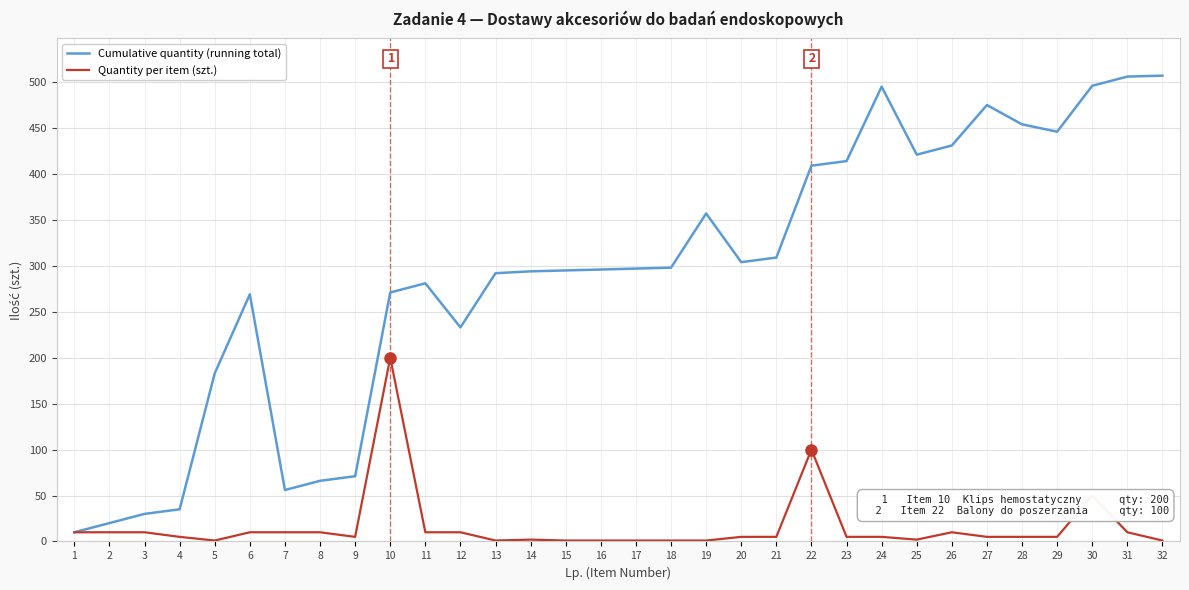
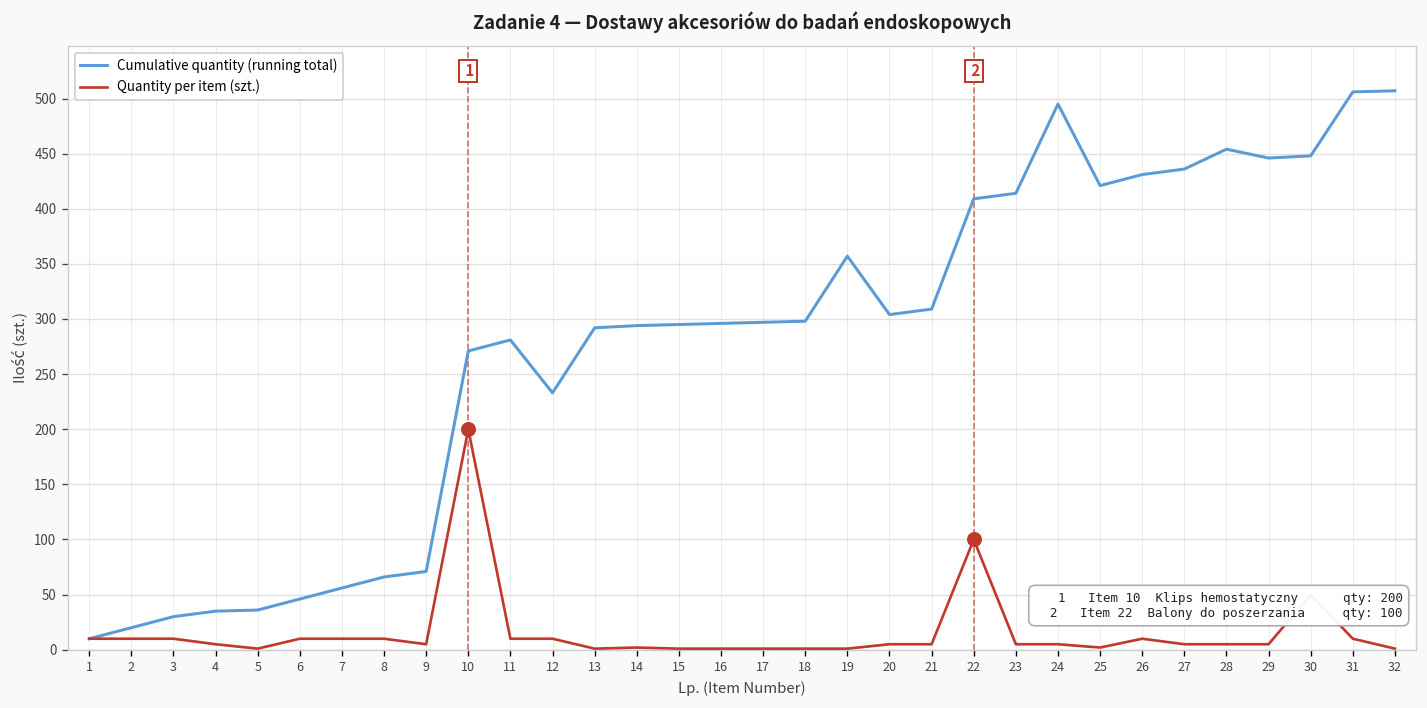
  {
    "Cumulative quantity (running total)": {
      "2": 20,
      "3": 30,
      "4": 40,
-     "5": 180,
-     "6": 270,
+     "5": 40,
+     "6": 50,
      "7": 60,
      "8": 70,
      "9": 70,
      "10": 270,
      "11": 280,
      "12": 230,
      "13": 290,
      "14": 290,
      "15": 300,
      "16": 300,
      "17": 300,
      "18": 300,
      "19": 360,
      "20": 300,
      "21": 310,
      "22": 410,
      "23": 410,
      "24": 500,
      "25": 420,
      "26": 430,
-     "27": 480,
+     "27": 440,
      "28": 450,
      "29": 450,
-     "30": 500,
+     "30": 450,
      "31": 510,
      "32": 510
    }
  }
